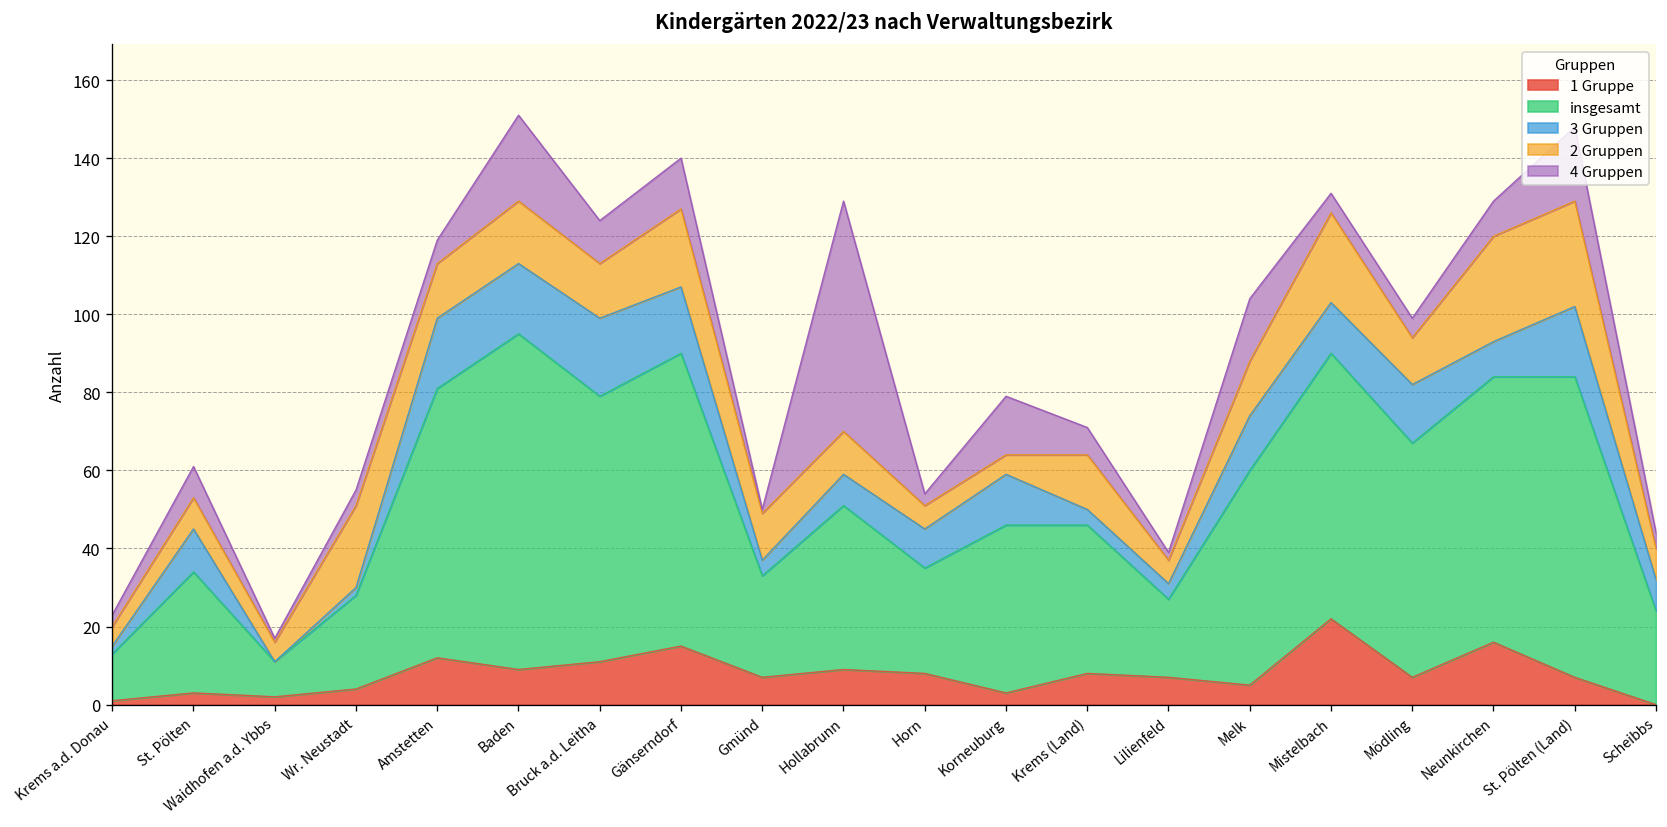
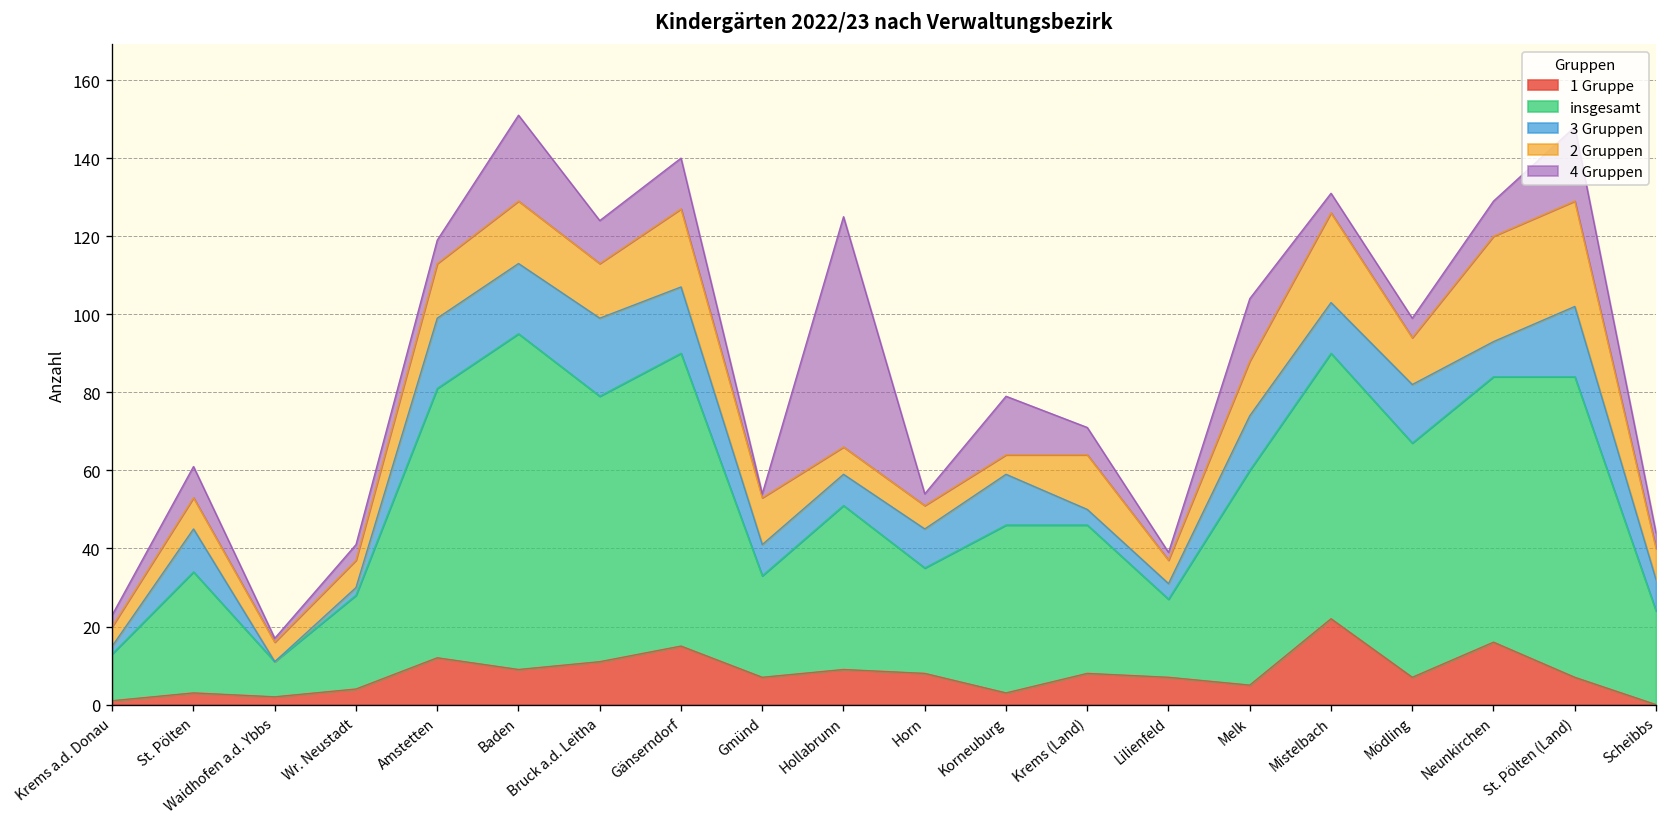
  {
    "1 Gruppe": {
      "Krems a.d. Donau": 1,
      "St. Pölten": 3,
      "Waidhofen a.d. Ybbs": 2,
      "Wr. Neustadt": 4,
      "Amstetten": 12,
      "Baden": 9,
      "Bruck a.d. Leitha": 11,
      "Gänserndorf": 15,
      "Gmünd": 7,
      "Hollabrunn": 9,
      "Horn": 8,
      "Korneuburg": 3,
      "Krems (Land)": 8,
      "Lilienfeld": 7,
      "Melk": 5,
      "Mistelbach": 22,
      "Mödling": 7,
      "Neunkirchen": 16,
      "St. Pölten (Land)": 7,
      "Scheibbs": 0
    },
    "insgesamt": {
      "Krems a.d. Donau": 12,
      "St. Pölten": 31,
      "Wr. Neustadt": 24,
      "Amstetten": 69,
      "Baden": 86,
      "Bruck a.d. Leitha": 68,
      "Gänserndorf": 75,
      "Gmünd": 26,
      "Hollabrunn": 42,
      "Horn": 27,
      "Korneuburg": 43,
      "Krems (Land)": 38,
      "Lilienfeld": 20,
      "Melk": 55,
      "Mistelbach": 68,
      "Mödling": 60,
      "Neunkirchen": 68,
      "St. Pölten (Land)": 77,
      "Scheibbs": 24
    },
    "3 Gruppen": {
      "Krems a.d. Donau": 2,
      "St. Pölten": 11,
      "Wr. Neustadt": 2,
      "Amstetten": 18,
      "Baden": 18,
      "Bruck a.d. Leitha": 20,
      "Gänserndorf": 17,
-     "Gmünd": 4,
+     "Gmünd": 8,
      "Hollabrunn": 8,
      "Horn": 10,
      "Korneuburg": 13,
      "Krems (Land)": 4,
      "Lilienfeld": 4,
      "Melk": 14,
      "Mistelbach": 13,
      "Mödling": 15,
      "Neunkirchen": 9,
      "St. Pölten (Land)": 18,
      "Scheibbs": 8
    },
    "2 Gruppen": {
      "Krems a.d. Donau": 5,
      "St. Pölten": 8,
      "Waidhofen a.d. Ybbs": 5,
-     "Wr. Neustadt": 21,
+     "Wr. Neustadt": 7,
      "Amstetten": 14,
      "Baden": 16,
      "Bruck a.d. Leitha": 14,
      "Gänserndorf": 20,
      "Gmünd": 12,
-     "Hollabrunn": 11,
+     "Hollabrunn": 7,
      "Horn": 6,
      "Korneuburg": 5,
      "Krems (Land)": 14,
      "Lilienfeld": 6,
      "Melk": 14,
      "Mistelbach": 23,
      "Mödling": 12,
      "Neunkirchen": 27,
      "St. Pölten (Land)": 27,
      "Scheibbs": 8
    },
    "4 Gruppen": {
      "Krems a.d. Donau": 3,
      "St. Pölten": 8,
      "Waidhofen a.d. Ybbs": 1,
      "Wr. Neustadt": 4,
      "Amstetten": 6,
      "Baden": 22,
      "Bruck a.d. Leitha": 11,
      "Gänserndorf": 13,
      "Gmünd": 1,
      "Hollabrunn": 59,
      "Horn": 3,
      "Korneuburg": 15,
      "Krems (Land)": 7,
      "Lilienfeld": 2,
      "Melk": 16,
      "Mistelbach": 5,
      "Mödling": 5,
      "Neunkirchen": 9,
      "Scheibbs": 4
    }
  }
